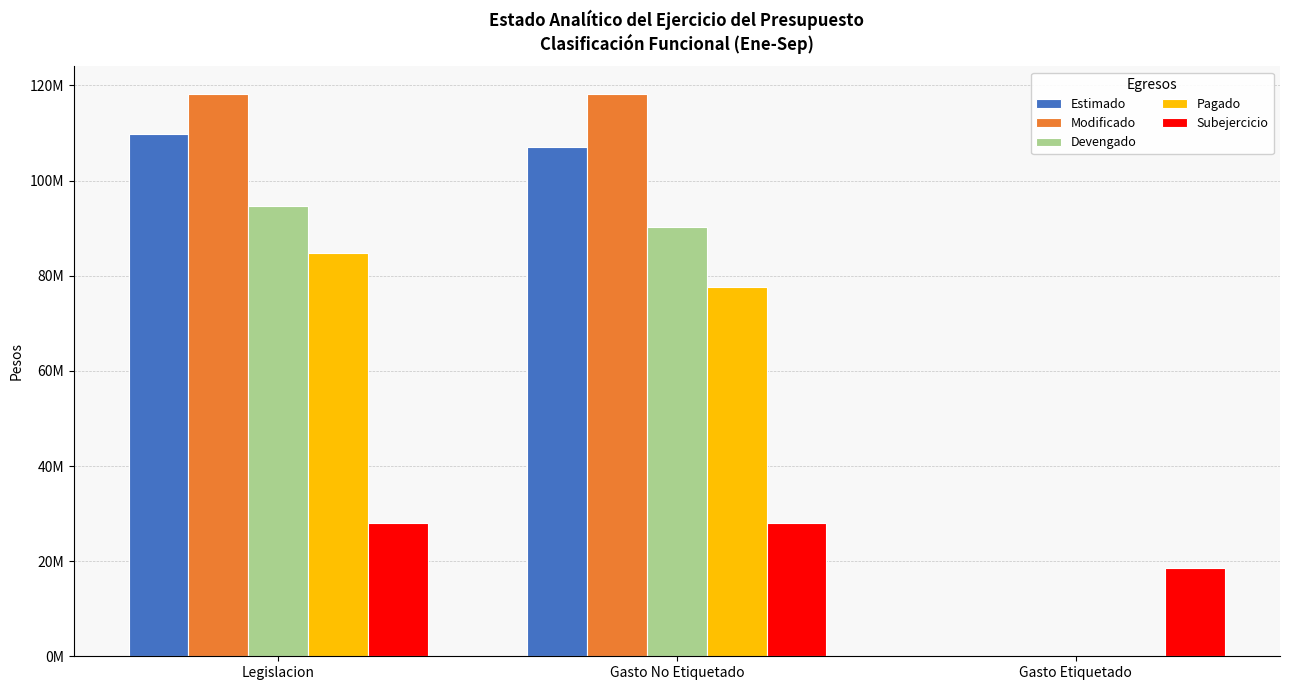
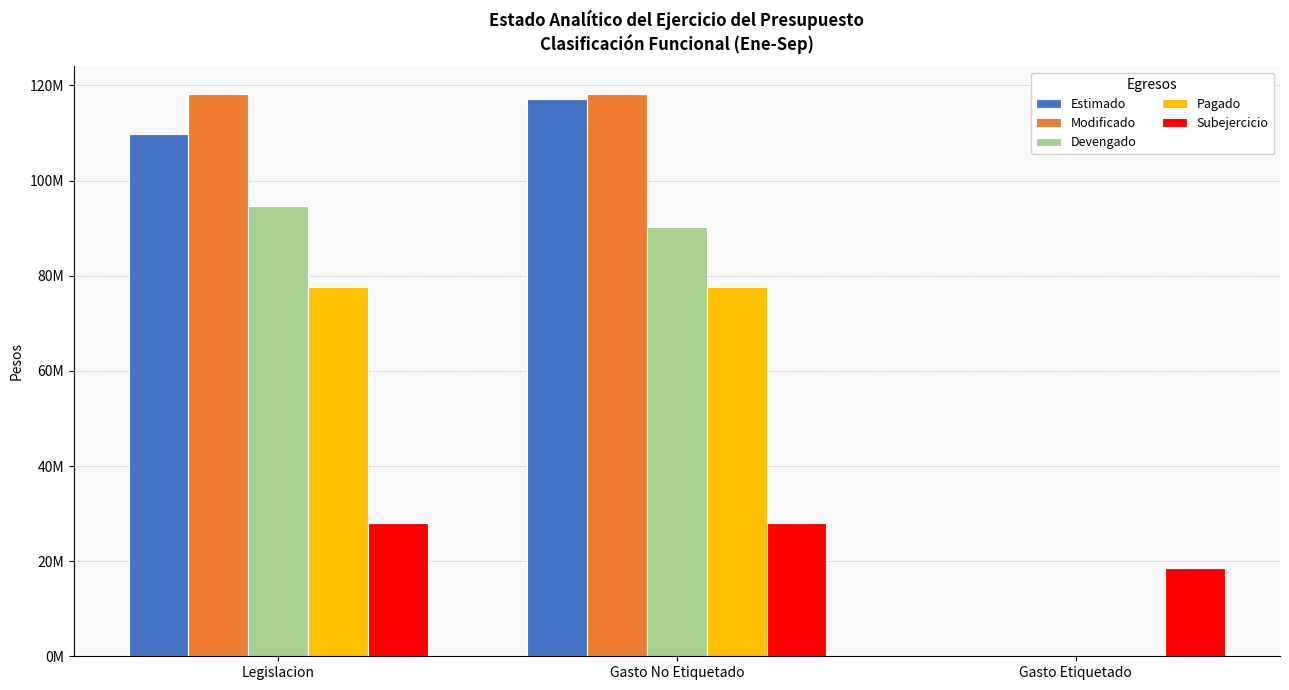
  {
    "Estimado": {
      "Legislacion": 110000000,
-     "Gasto No Etiquetado": 107000000,
+     "Gasto No Etiquetado": 117000000,
      "Gasto Etiquetado": 0
    },
    "Modificado": {
      "Legislacion": 118000000,
      "Gasto No Etiquetado": 118000000
    },
    "Devengado": {
      "Legislacion": 95000000,
      "Gasto No Etiquetado": 90000000
    },
    "Pagado": {
-     "Legislacion": 85000000,
+     "Legislacion": 78000000,
      "Gasto No Etiquetado": 78000000
    },
    "Subejercicio": {
      "Legislacion": 28000000,
      "Gasto No Etiquetado": 28000000,
      "Gasto Etiquetado": 18000000
    }
  }
